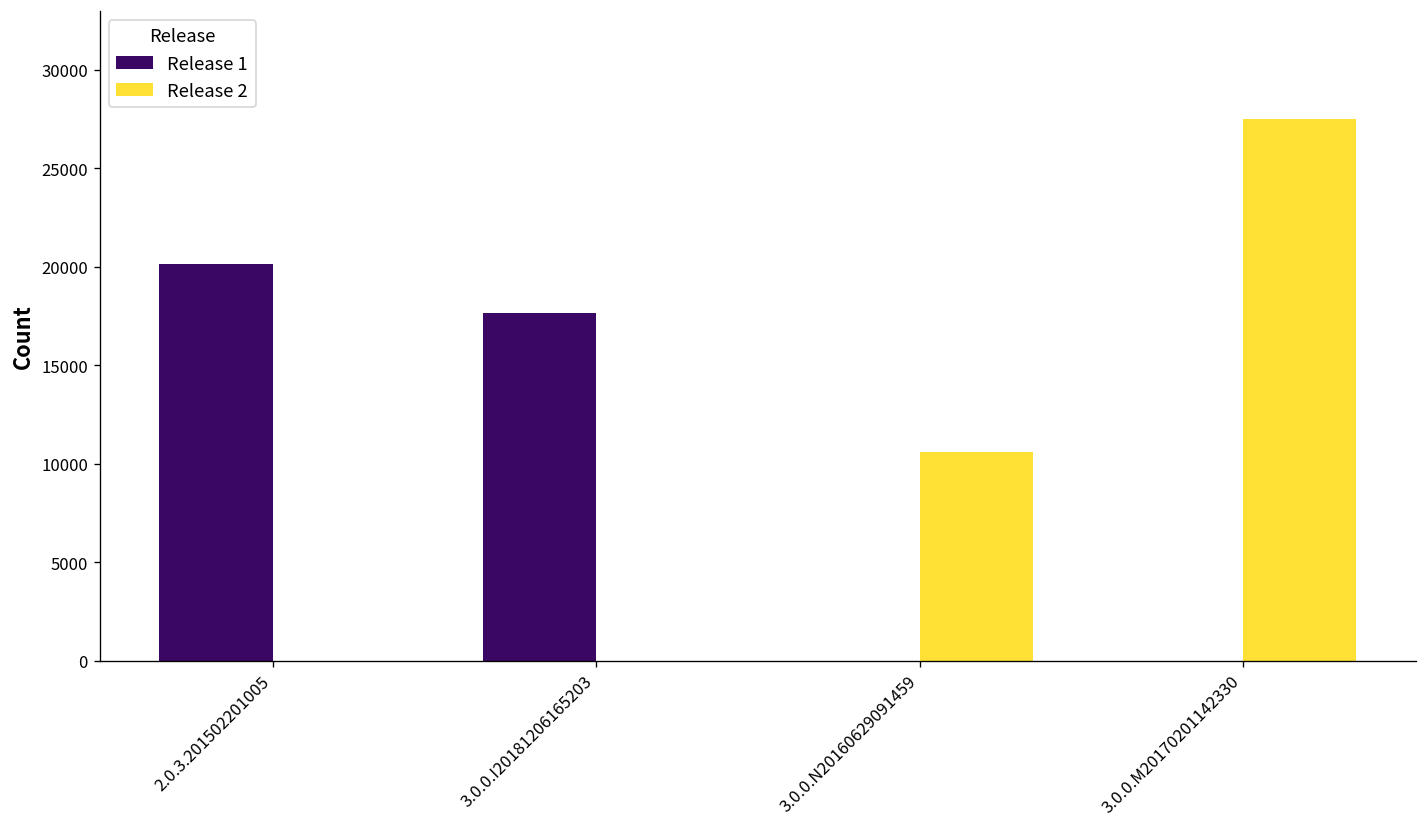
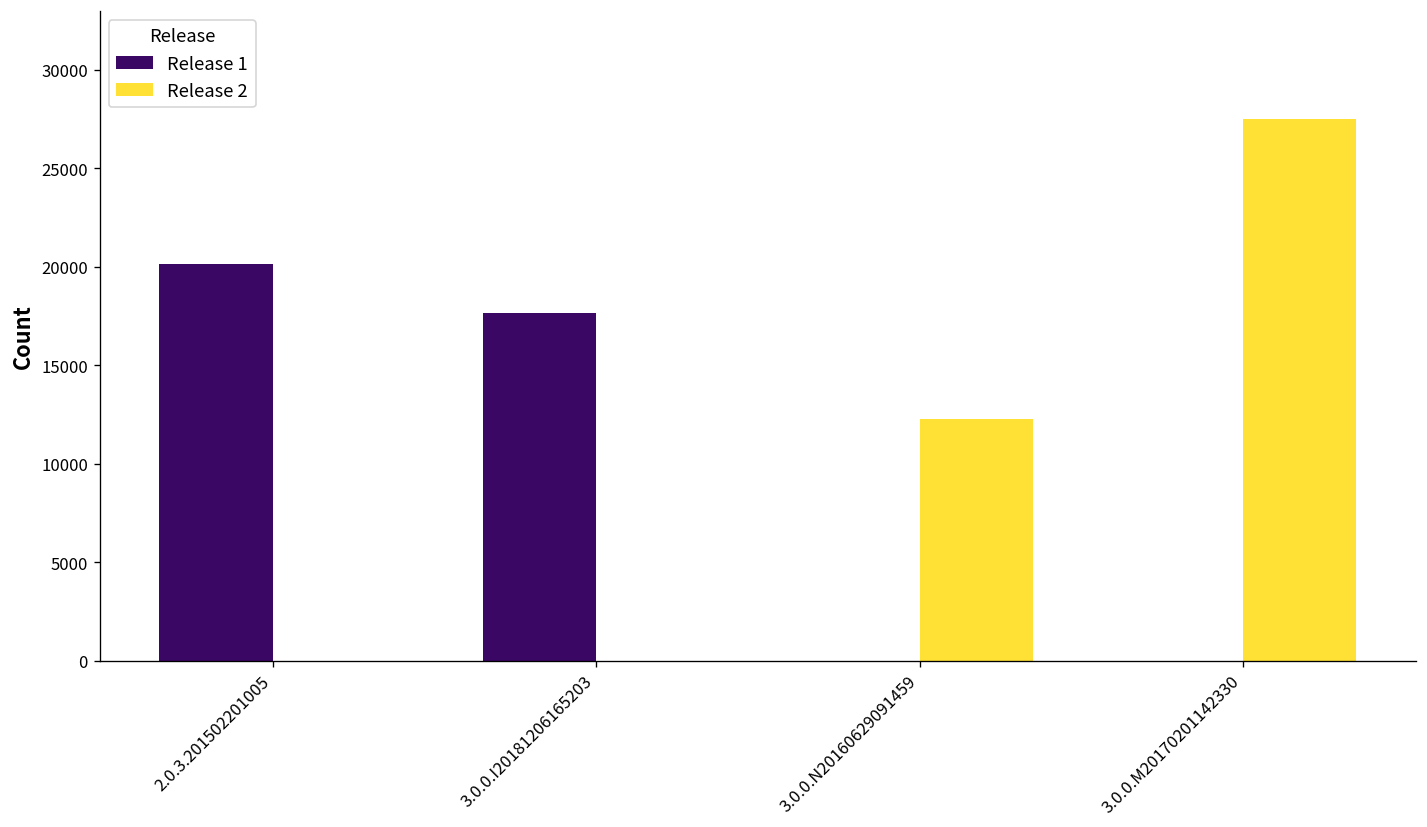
  {
    "Release 1": {
      "2.0.3.201502201005": 20100,
      "3.0.0.I20181206165203": 17700,
      "3.0.0.N20160629091459": 0,
      "3.0.0.M20170201142330": 0
    },
    "Release 2": {
      "2.0.3.201502201005": 0,
      "3.0.0.I20181206165203": 0,
-     "3.0.0.N20160629091459": 10600,
+     "3.0.0.N20160629091459": 12300,
      "3.0.0.M20170201142330": 27500
    }
  }
